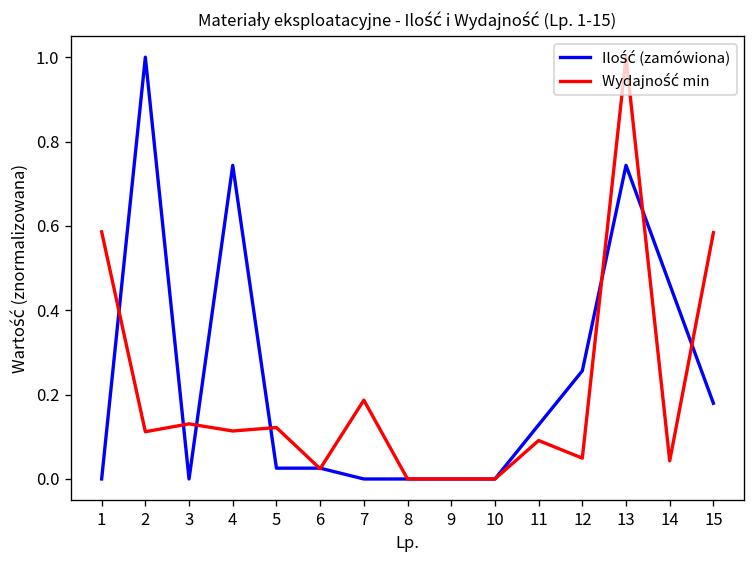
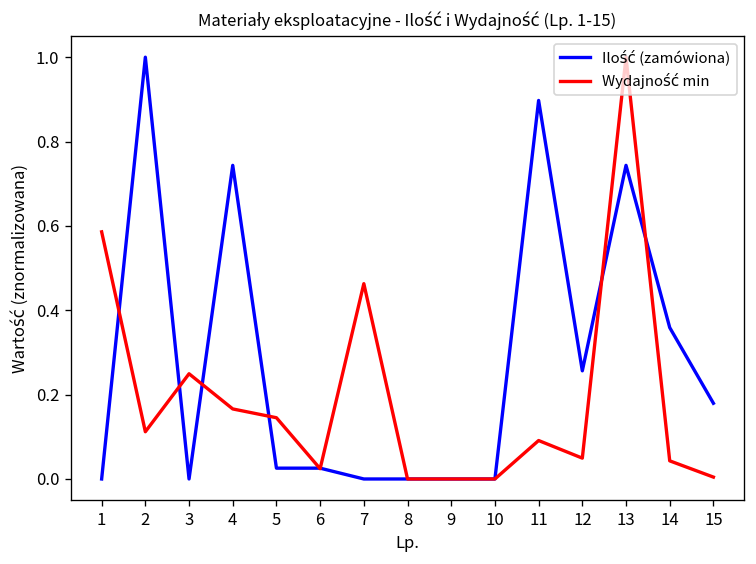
  {
    "Ilość (zamówiona)": {
      "1": 0.00,
      "2": 1.00,
      "3": 0.00,
      "4": 0.74,
      "5": 0.03,
      "7": 0.00,
-     "11": 0.13,
+     "11": 0.90,
      "12": 0.26,
      "13": 0.74,
-     "14": 0.46,
+     "14": 0.36,
      "15": 0.18
    },
    "Wydajność min": {
      "1": 0.59,
      "2": 0.11,
-     "3": 0.13,
-     "4": 0.11,
-     "5": 0.12,
-     "7": 0.19,
+     "3": 0.25,
+     "4": 0.17,
+     "5": 0.15,
+     "7": 0.46,
      "11": 0.09,
      "12": 0.05,
      "14": 0.04,
-     "15": 0.58
+     "15": 0.00
    }
  }
